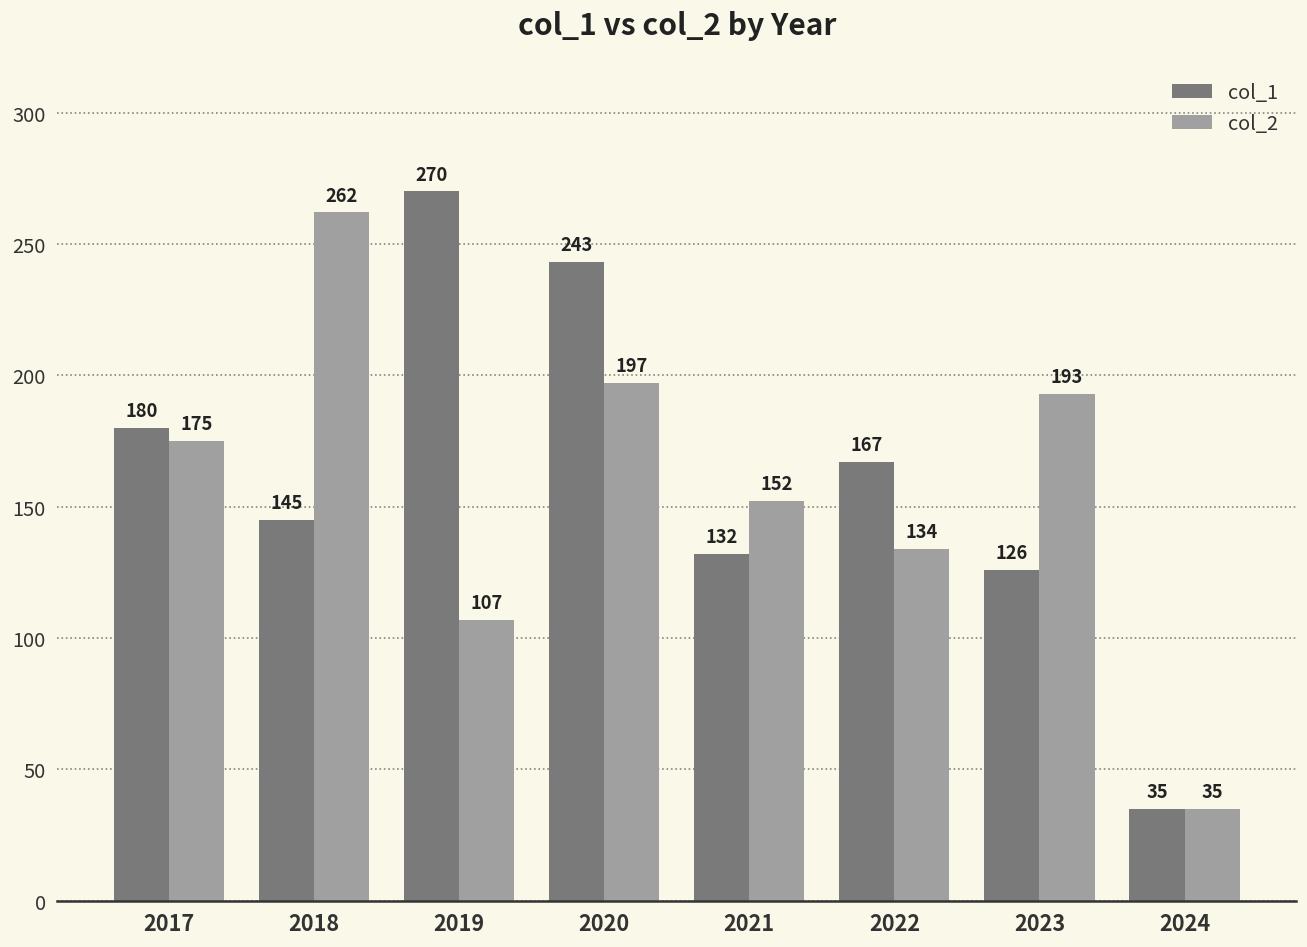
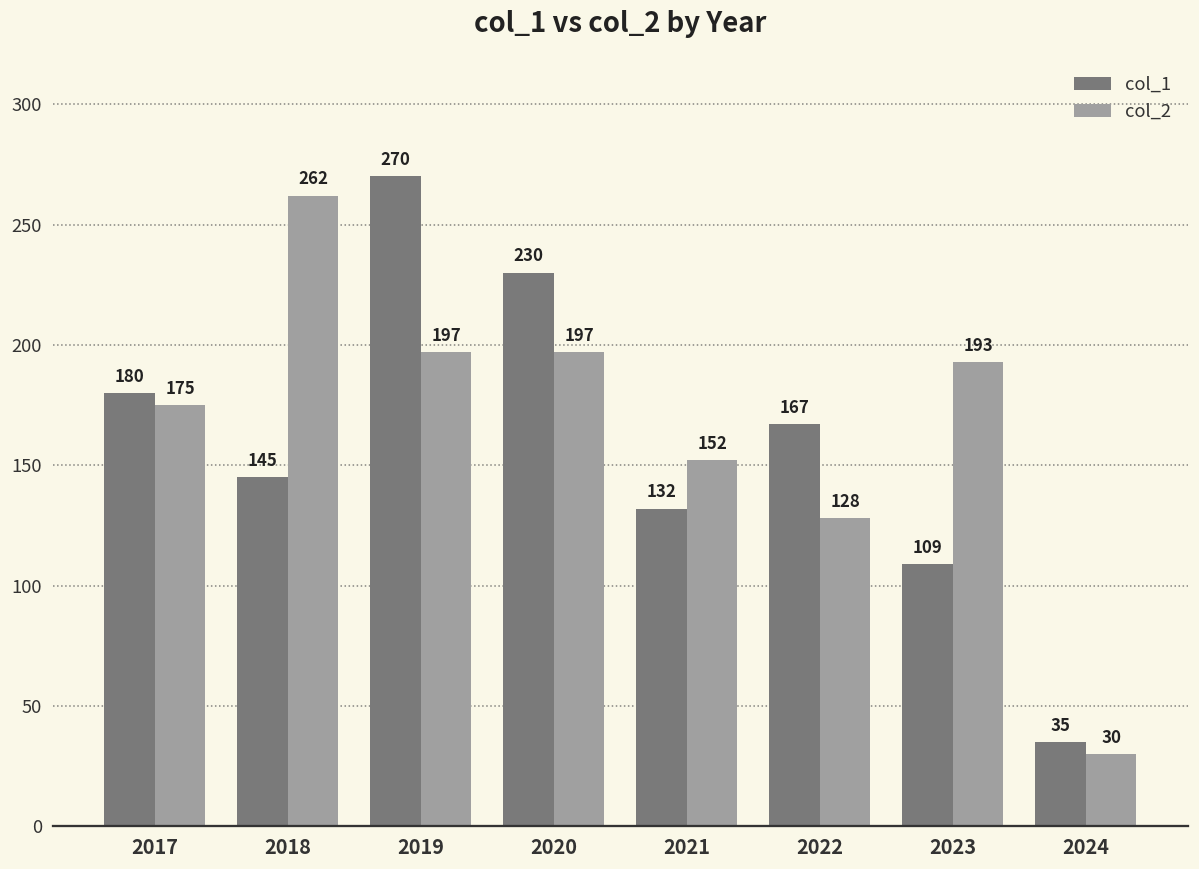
  {
    "col_1": {
      "2017": 180,
      "2018": 145,
      "2019": 270,
-     "2020": 243,
+     "2020": 230,
      "2021": 132,
      "2022": 167,
-     "2023": 126,
+     "2023": 109,
      "2024": 35
    },
    "col_2": {
      "2017": 175,
      "2018": 262,
-     "2019": 107,
+     "2019": 197,
      "2020": 197,
      "2021": 152,
-     "2022": 134,
+     "2022": 128,
      "2023": 193,
-     "2024": 35
+     "2024": 30
    }
  }
